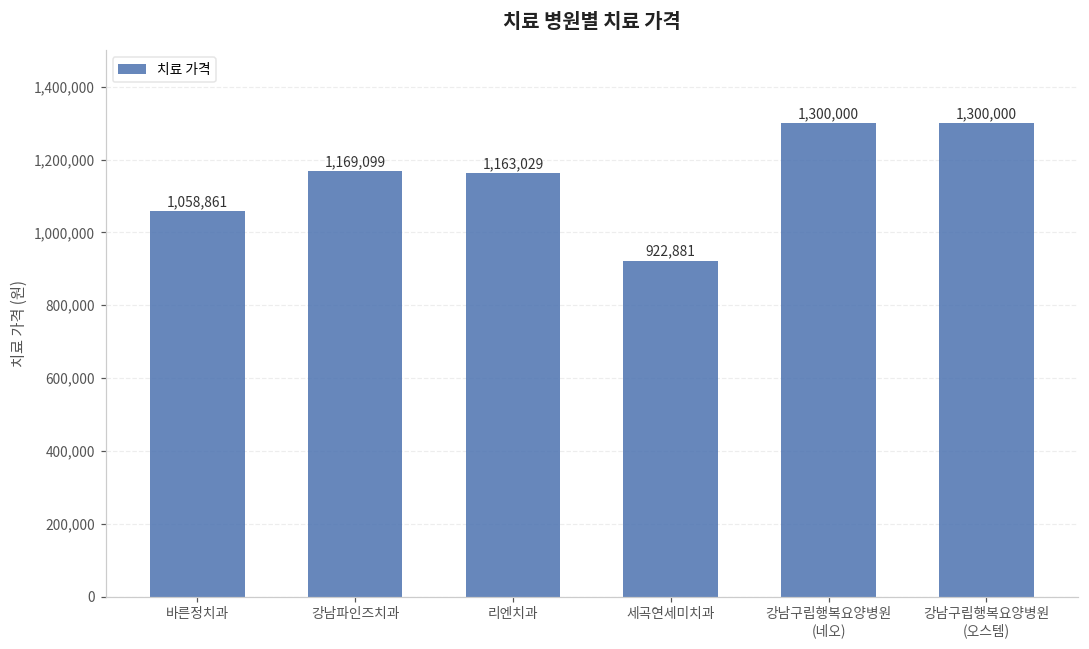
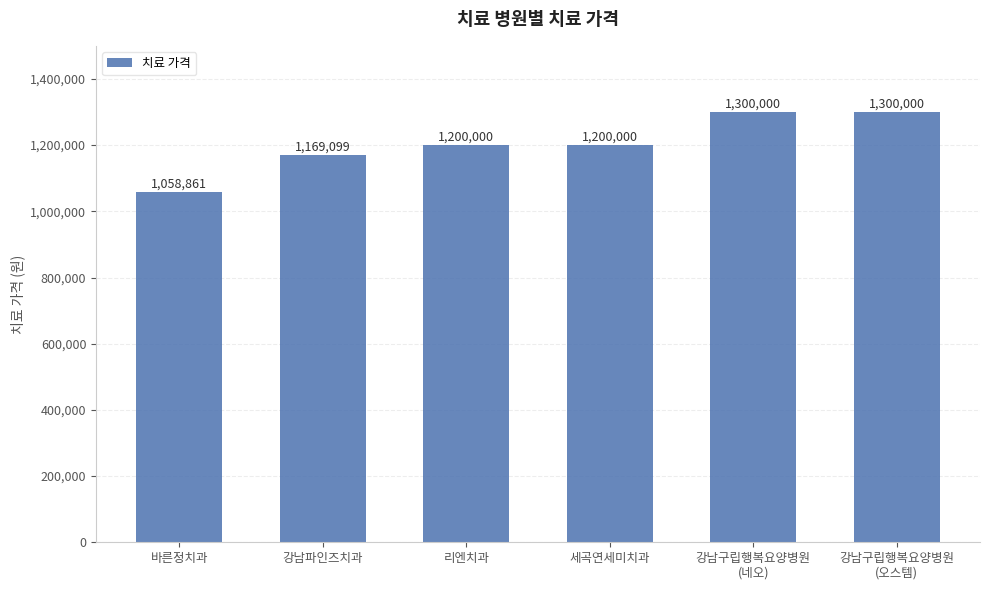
  {
    "바른정치과": "1,058,861",
    "강남파인즈치과": "1,169,099",
-   "리엔치과": "1,163,029",
-   "세곡연세미치과": "922,881",
+   "리엔치과": "1,200,000",
+   "세곡연세미치과": "1,200,000",
    "강남구립행복요양병원 (네오)": "1,300,000",
    "강남구립행복요양병원 (오스템)": "1,300,000"
  }
